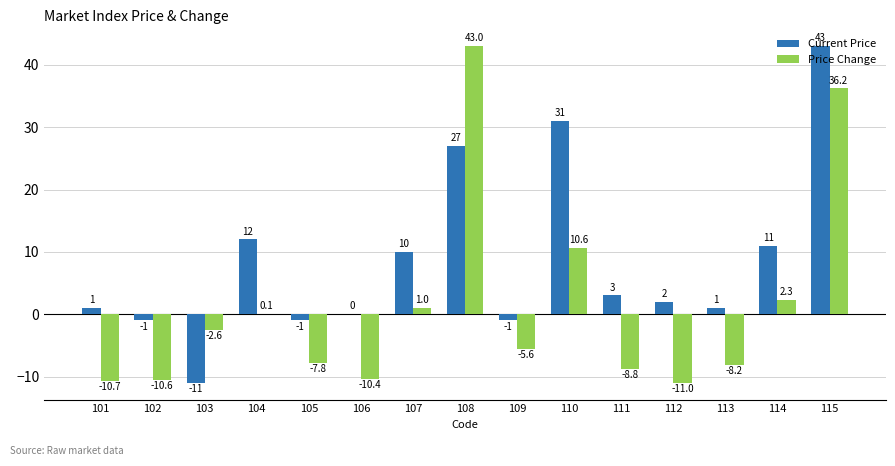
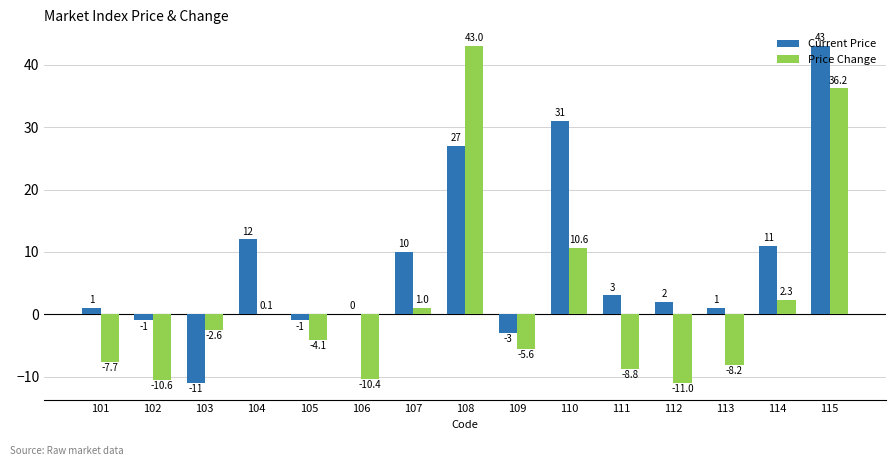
  {
    "Current Price": {
      "101": 1,
      "102": -1,
      "103": -11,
      "104": 12,
      "105": -1,
      "106": 0,
      "107": 10,
      "108": 27,
-     "109": -1,
+     "109": -3,
      "110": 31,
      "111": 3,
      "112": 2,
      "113": 1,
      "114": 11,
      "115": 43
    },
    "Price Change": {
-     "101": -10.7,
+     "101": -7.7,
      "102": -10.6,
      "103": -2.6,
      "104": 0.1,
-     "105": -7.8,
+     "105": -4.1,
      "106": -10.4,
      "107": 1.0,
      "108": 43.0,
      "109": -5.6,
      "110": 10.6,
      "111": -8.8,
      "112": -11.0,
      "113": -8.2,
      "114": 2.3,
      "115": 36.2
    }
  }
